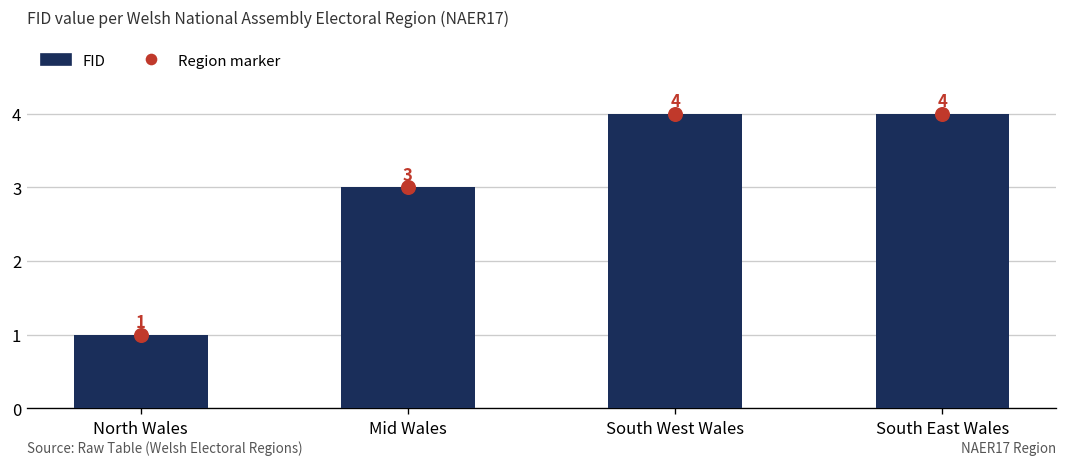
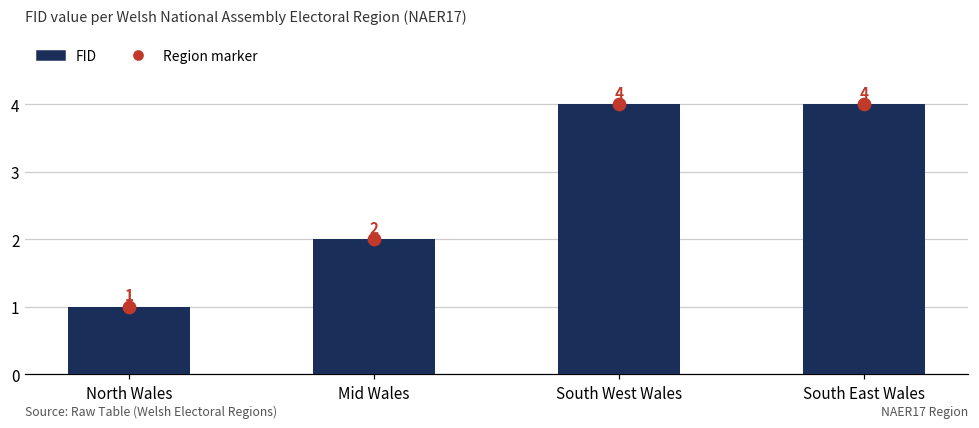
  {
    "FID": {
      "North Wales": 1,
-     "Mid Wales": 3,
+     "Mid Wales": 2,
      "South West Wales": 4,
      "South East Wales": 4
    }
  }
